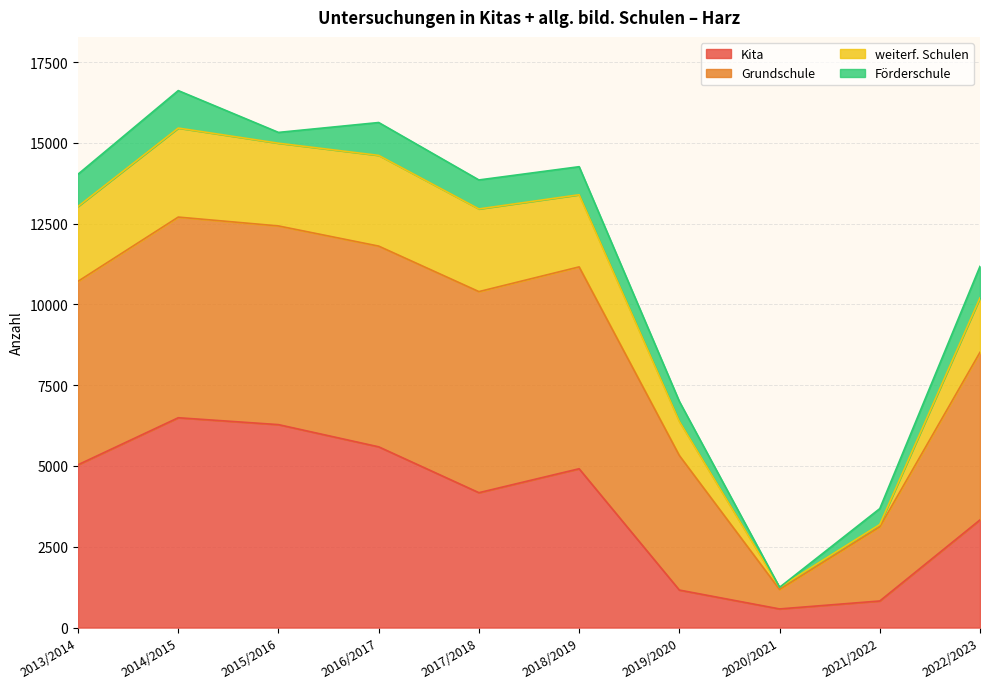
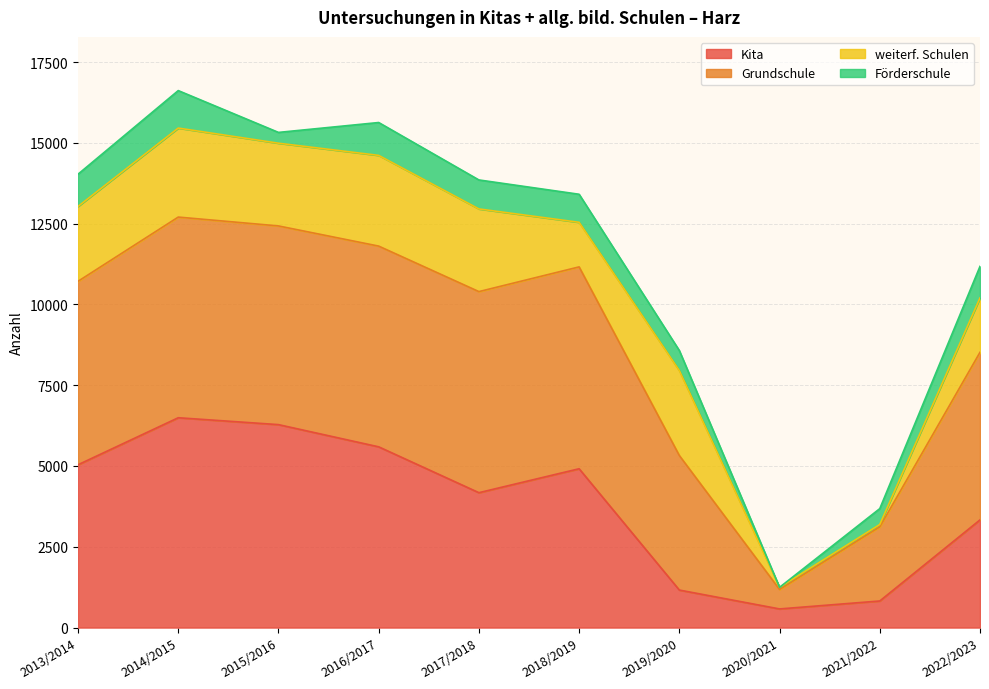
  {
    "weiterf. Schulen": {
      "2013/2014": 2300,
      "2014/2015": 2800,
      "2015/2016": 2600,
      "2016/2017": 2800,
      "2017/2018": 2600,
-     "2018/2019": 2200,
-     "2019/2020": 1100,
+     "2018/2019": 1400,
+     "2019/2020": 2600,
      "2022/2023": 1700
    },
    "Förderschule": {
      "2013/2014": 1000,
      "2014/2015": 1200,
      "2015/2016": 300,
      "2016/2017": 1000,
      "2017/2018": 900,
      "2018/2019": 900,
      "2019/2020": 600,
      "2021/2022": 500,
      "2022/2023": 1000
    }
  }
